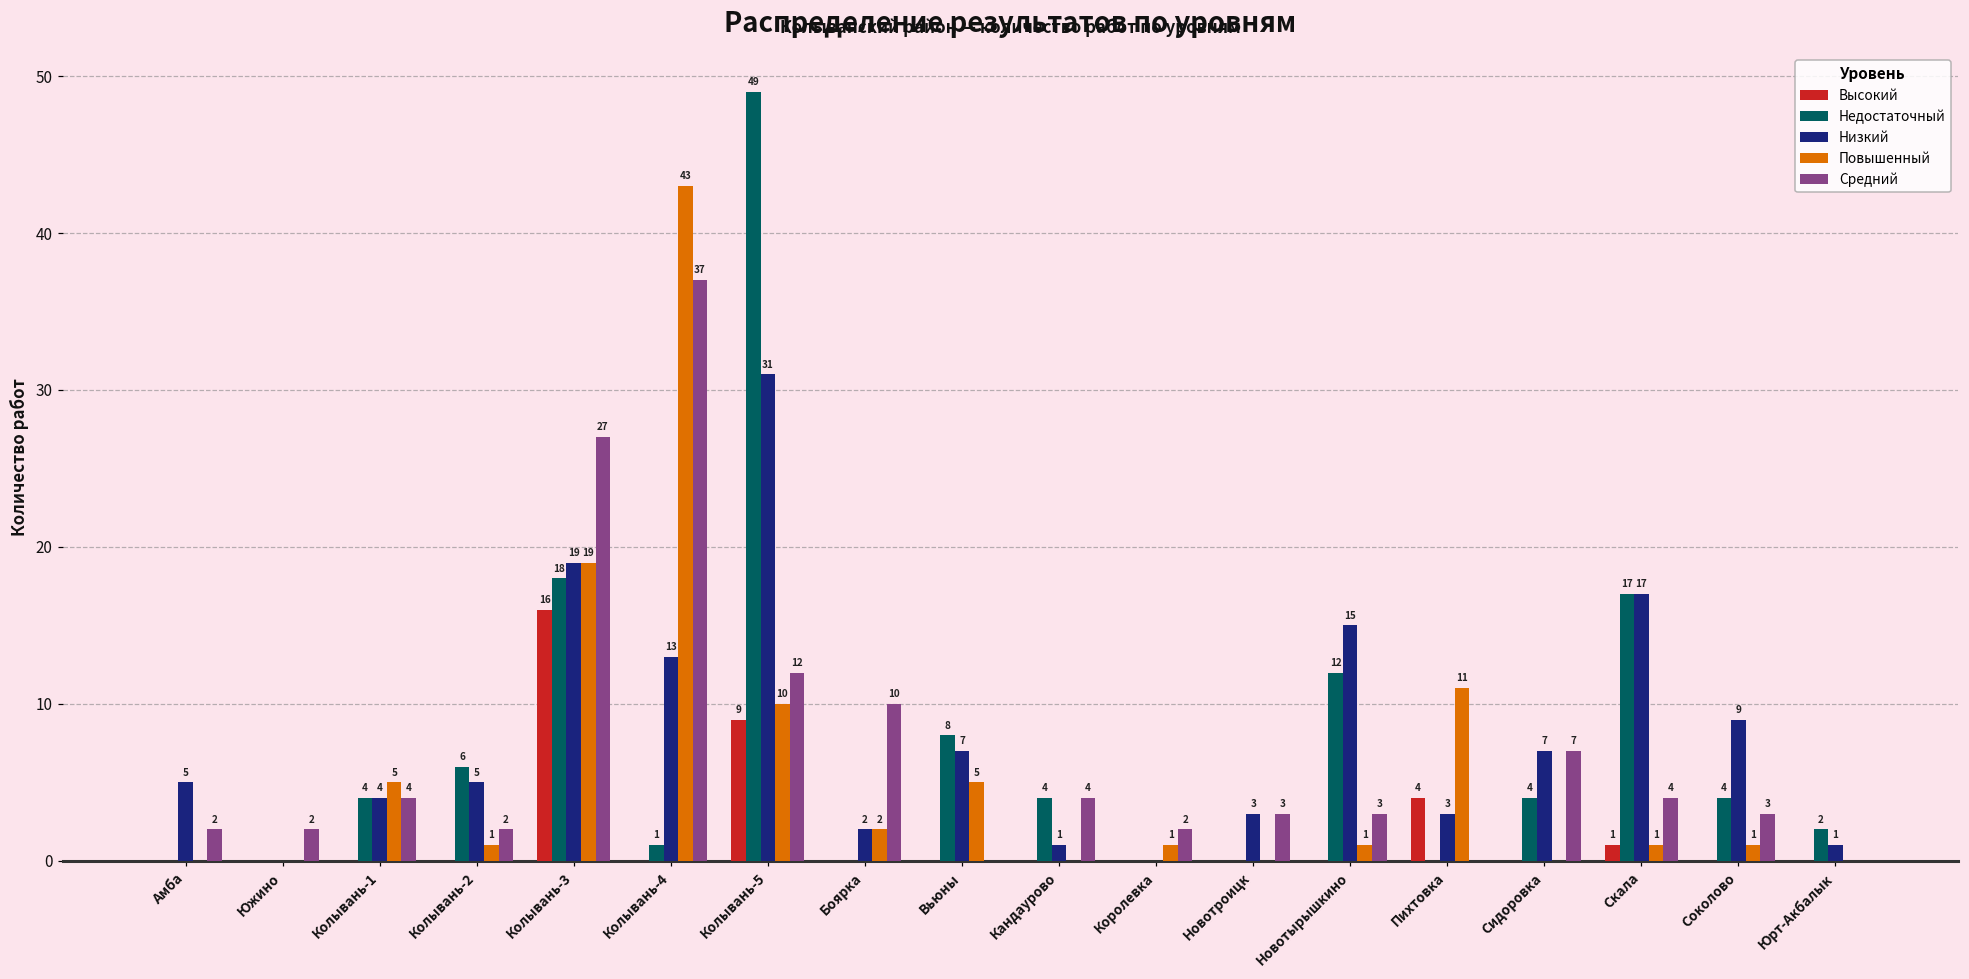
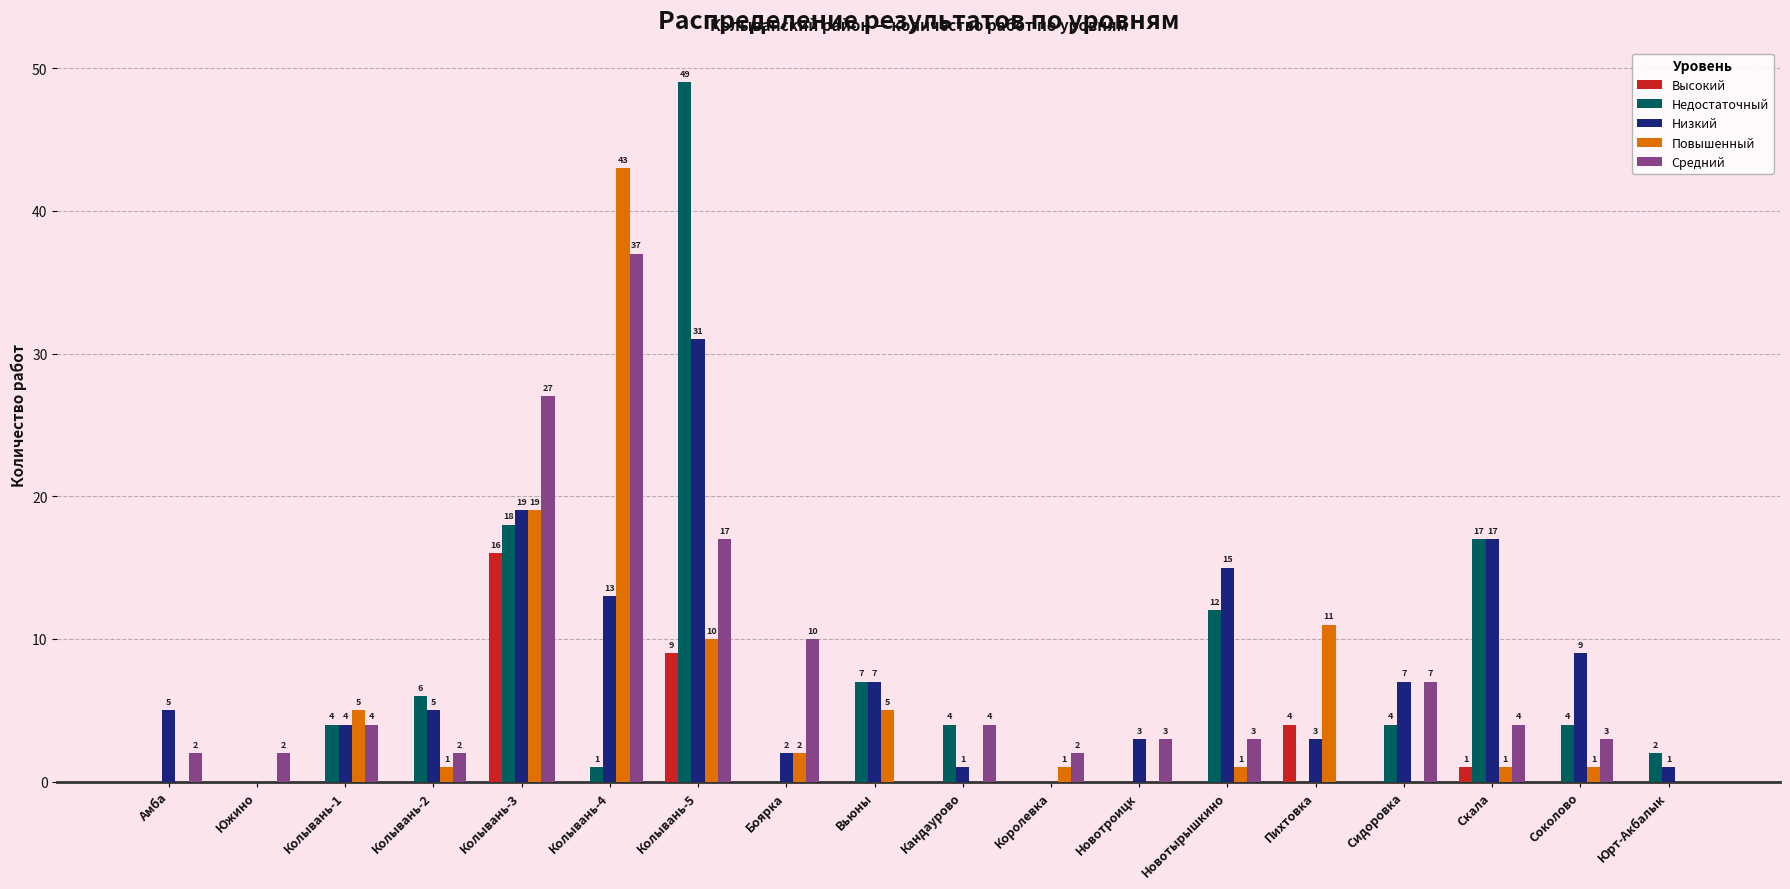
  {
    "Высокий": {
      "Колывань-3": 16,
      "Колывань-5": 9,
      "Пихтовка": 4,
      "Скала": 1
    },
    "Недостаточный": {
      "Колывань-1": 4,
      "Колывань-2": 6,
      "Колывань-3": 18,
      "Колывань-4": 1,
      "Колывань-5": 49,
-     "Вьюны": 8,
+     "Вьюны": 7,
      "Кандаурово": 4,
      "Новотырышкино": 12,
      "Сидоровка": 4,
      "Скала": 17,
      "Соколово": 4,
      "Юрт-Акбалык": 2
    },
    "Низкий": {
      "Амба": 5,
      "Колывань-1": 4,
      "Колывань-2": 5,
      "Колывань-3": 19,
      "Колывань-4": 13,
      "Колывань-5": 31,
      "Боярка": 2,
      "Вьюны": 7,
      "Кандаурово": 1,
      "Новотроицк": 3,
      "Новотырышкино": 15,
      "Пихтовка": 3,
      "Сидоровка": 7,
      "Скала": 17,
      "Соколово": 9,
      "Юрт-Акбалык": 1
    },
    "Повышенный": {
      "Колывань-1": 5,
      "Колывань-2": 1,
      "Колывань-3": 19,
      "Колывань-4": 43,
      "Колывань-5": 10,
      "Боярка": 2,
      "Вьюны": 5,
      "Королевка": 1,
      "Новотырышкино": 1,
      "Пихтовка": 11,
      "Скала": 1,
      "Соколово": 1
    },
    "Средний": {
      "Амба": 2,
      "Южино": 2,
      "Колывань-1": 4,
      "Колывань-2": 2,
      "Колывань-3": 27,
      "Колывань-4": 37,
-     "Колывань-5": 12,
+     "Колывань-5": 17,
      "Боярка": 10,
      "Кандаурово": 4,
      "Королевка": 2,
      "Новотроицк": 3,
      "Новотырышкино": 3,
      "Сидоровка": 7,
      "Скала": 4,
      "Соколово": 3
    }
  }
